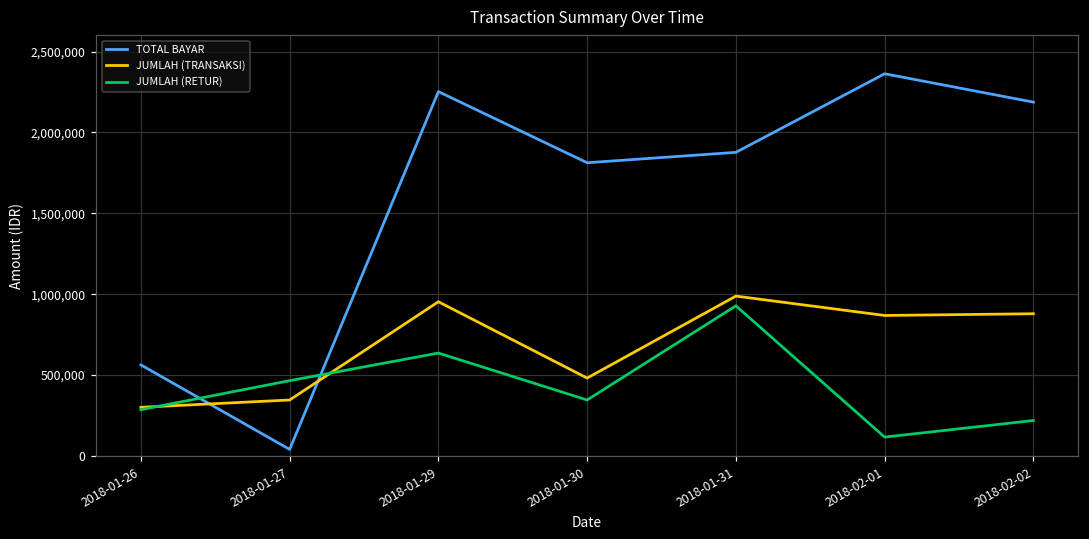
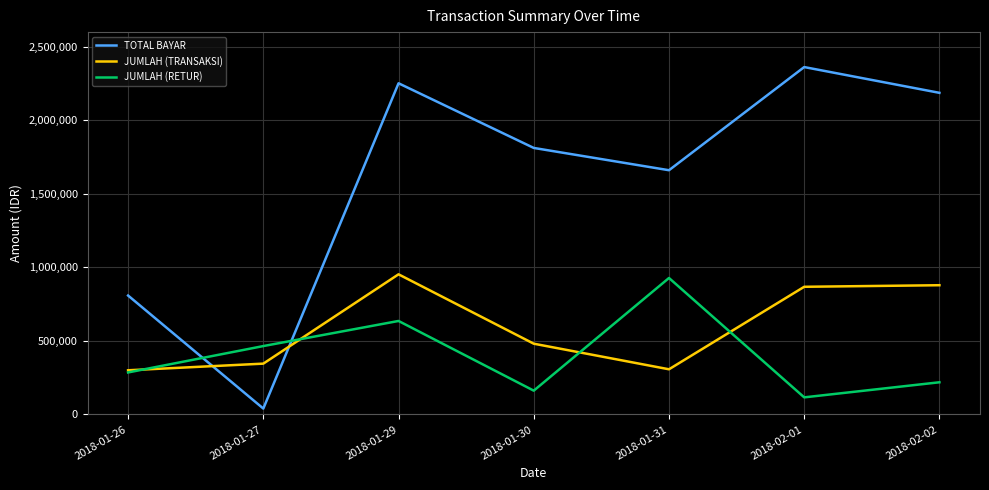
  {
    "TOTAL BAYAR": {
-     "2018-01-26": "560,000",
+     "2018-01-26": "810,000",
      "2018-01-27": "40,000",
      "2018-01-29": "2,250,000",
      "2018-01-30": "1,810,000",
-     "2018-01-31": "1,880,000",
+     "2018-01-31": "1,660,000",
      "2018-02-01": "2,360,000",
      "2018-02-02": "2,190,000"
    },
    "JUMLAH (TRANSAKSI)": {
      "2018-01-27": "350,000",
      "2018-01-29": "950,000",
      "2018-01-30": "480,000",
-     "2018-01-31": "990,000",
+     "2018-01-31": "310,000",
      "2018-02-01": "870,000",
      "2018-02-02": "880,000"
    },
    "JUMLAH (RETUR)": {
      "2018-01-27": "470,000",
      "2018-01-29": "640,000",
-     "2018-01-30": "350,000",
+     "2018-01-30": "160,000",
      "2018-01-31": "930,000",
      "2018-02-01": "120,000",
      "2018-02-02": "220,000"
    }
  }
